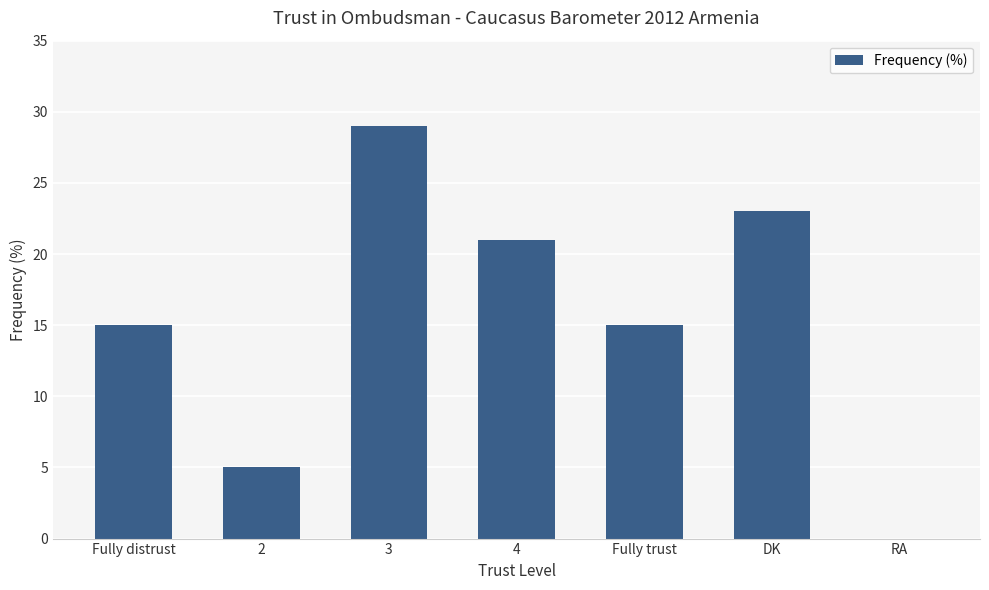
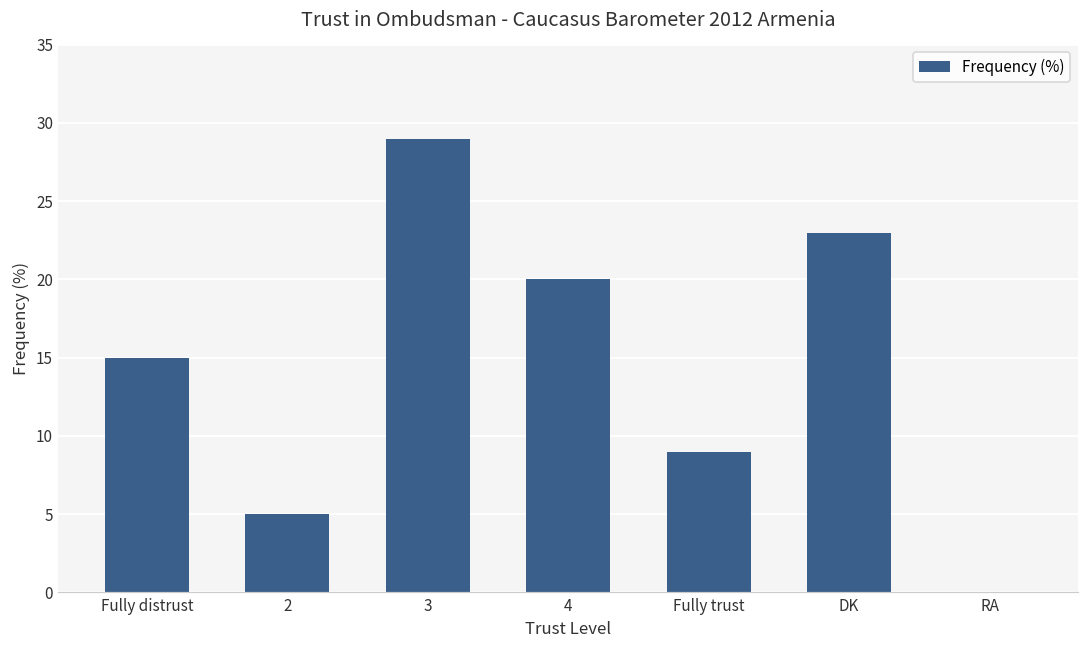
  {
    "Fully distrust": 15,
    "2": 5,
    "3": 29,
-   "4": 21,
-   "Fully trust": 15,
+   "4": 20,
+   "Fully trust": 9,
    "DK": 23,
    "RA": 0
  }
